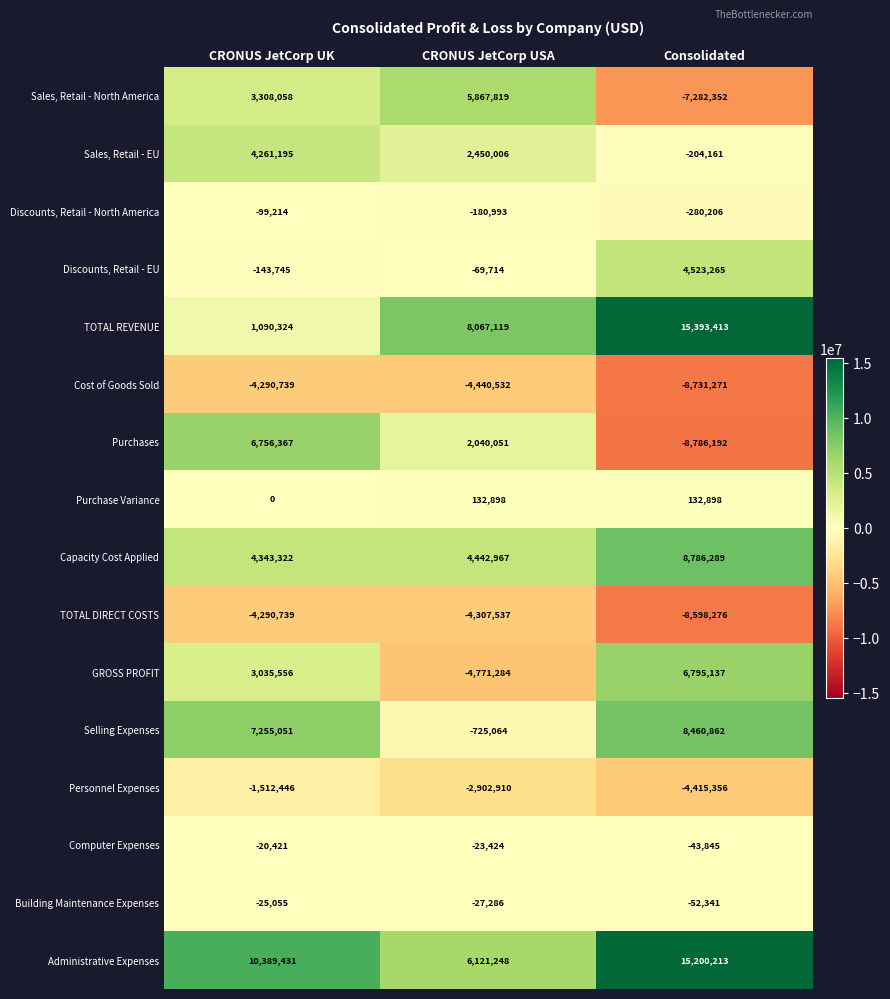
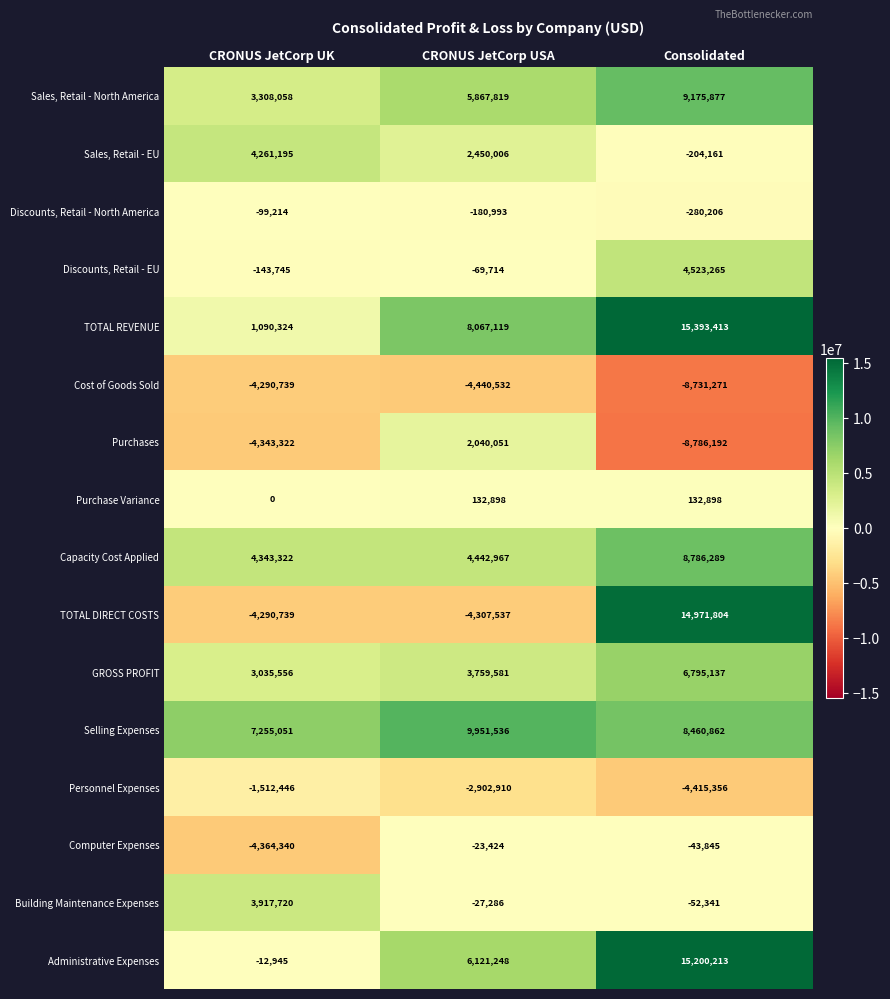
  {
    "Sales, Retail - North America": {
      "CRONUS JetCorp UK": "3,308,058",
      "CRONUS JetCorp USA": "5,867,819",
-     "Consolidated": "-7,282,352"
+     "Consolidated": "9,175,877"
    },
    "Sales, Retail - EU": {
      "CRONUS JetCorp UK": "4,261,195",
      "CRONUS JetCorp USA": "2,450,006",
      "Consolidated": "-204,161"
    },
    "Discounts, Retail - North America": {
      "CRONUS JetCorp UK": "-99,214",
      "CRONUS JetCorp USA": "-180,993",
      "Consolidated": "-280,206"
    },
    "Discounts, Retail - EU": {
      "CRONUS JetCorp UK": "-143,745",
      "CRONUS JetCorp USA": "-69,714",
      "Consolidated": "4,523,265"
    },
    "TOTAL REVENUE": {
      "CRONUS JetCorp UK": "1,090,324",
      "CRONUS JetCorp USA": "8,067,119",
      "Consolidated": "15,393,413"
    },
    "Cost of Goods Sold": {
      "CRONUS JetCorp UK": "-4,290,739",
      "CRONUS JetCorp USA": "-4,440,532",
      "Consolidated": "-8,731,271"
    },
    "Purchases": {
-     "CRONUS JetCorp UK": "6,756,367",
+     "CRONUS JetCorp UK": "-4,343,322",
      "CRONUS JetCorp USA": "2,040,051",
      "Consolidated": "-8,786,192"
    },
    "Purchase Variance": {
      "CRONUS JetCorp UK": "0",
      "CRONUS JetCorp USA": "132,898",
      "Consolidated": "132,898"
    },
    "Capacity Cost Applied": {
      "CRONUS JetCorp UK": "4,343,322",
      "CRONUS JetCorp USA": "4,442,967",
      "Consolidated": "8,786,289"
    },
    "TOTAL DIRECT COSTS": {
      "CRONUS JetCorp UK": "-4,290,739",
      "CRONUS JetCorp USA": "-4,307,537",
-     "Consolidated": "-8,598,276"
+     "Consolidated": "14,971,804"
    },
    "GROSS PROFIT": {
      "CRONUS JetCorp UK": "3,035,556",
-     "CRONUS JetCorp USA": "-4,771,284",
+     "CRONUS JetCorp USA": "3,759,581",
      "Consolidated": "6,795,137"
    },
    "Selling Expenses": {
      "CRONUS JetCorp UK": "7,255,051",
-     "CRONUS JetCorp USA": "-725,064",
+     "CRONUS JetCorp USA": "9,951,536",
      "Consolidated": "8,460,862"
    },
    "Personnel Expenses": {
      "CRONUS JetCorp UK": "-1,512,446",
      "CRONUS JetCorp USA": "-2,902,910",
      "Consolidated": "-4,415,356"
    },
    "Computer Expenses": {
-     "CRONUS JetCorp UK": "-20,421",
+     "CRONUS JetCorp UK": "-4,364,340",
      "CRONUS JetCorp USA": "-23,424",
      "Consolidated": "-43,845"
    },
    "Building Maintenance Expenses": {
-     "CRONUS JetCorp UK": "-25,055",
+     "CRONUS JetCorp UK": "3,917,720",
      "CRONUS JetCorp USA": "-27,286",
      "Consolidated": "-52,341"
    },
    "Administrative Expenses": {
-     "CRONUS JetCorp UK": "10,389,431",
+     "CRONUS JetCorp UK": "-12,945",
      "CRONUS JetCorp USA": "6,121,248",
      "Consolidated": "15,200,213"
    }
  }
